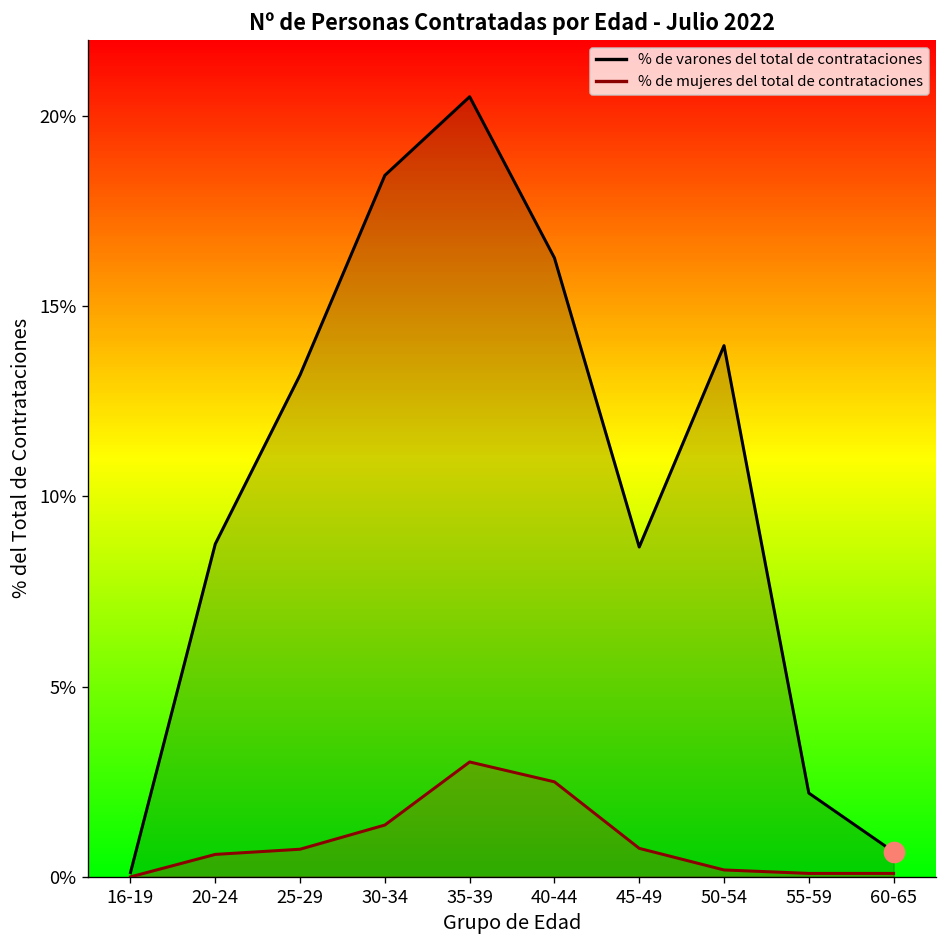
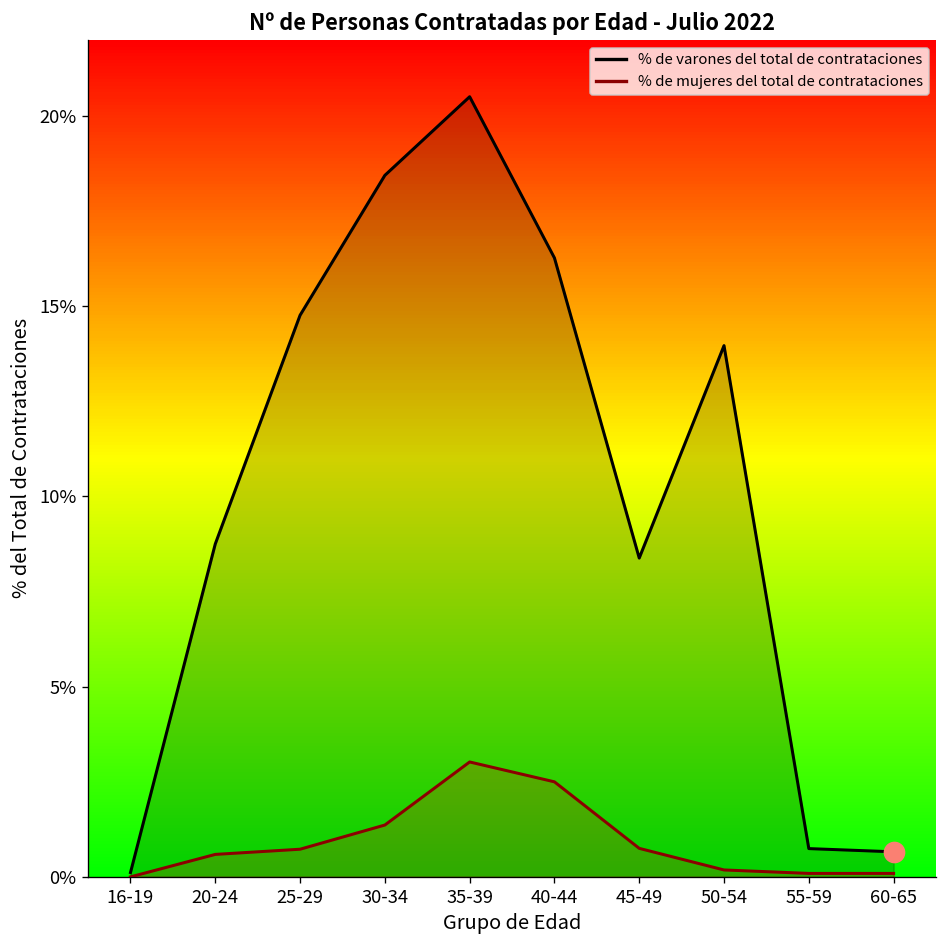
  {
    "% de varones del total de contrataciones": {
      "16-19": "0.1%",
      "20-24": "8.8%",
-     "25-29": "13.2%",
+     "25-29": "14.8%",
      "30-34": "18.4%",
      "35-39": "20.5%",
      "40-44": "16.3%",
-     "45-49": "8.7%",
+     "45-49": "8.4%",
      "50-54": "14.0%",
-     "55-59": "2.2%"
+     "55-59": "0.7%"
    }
  }
